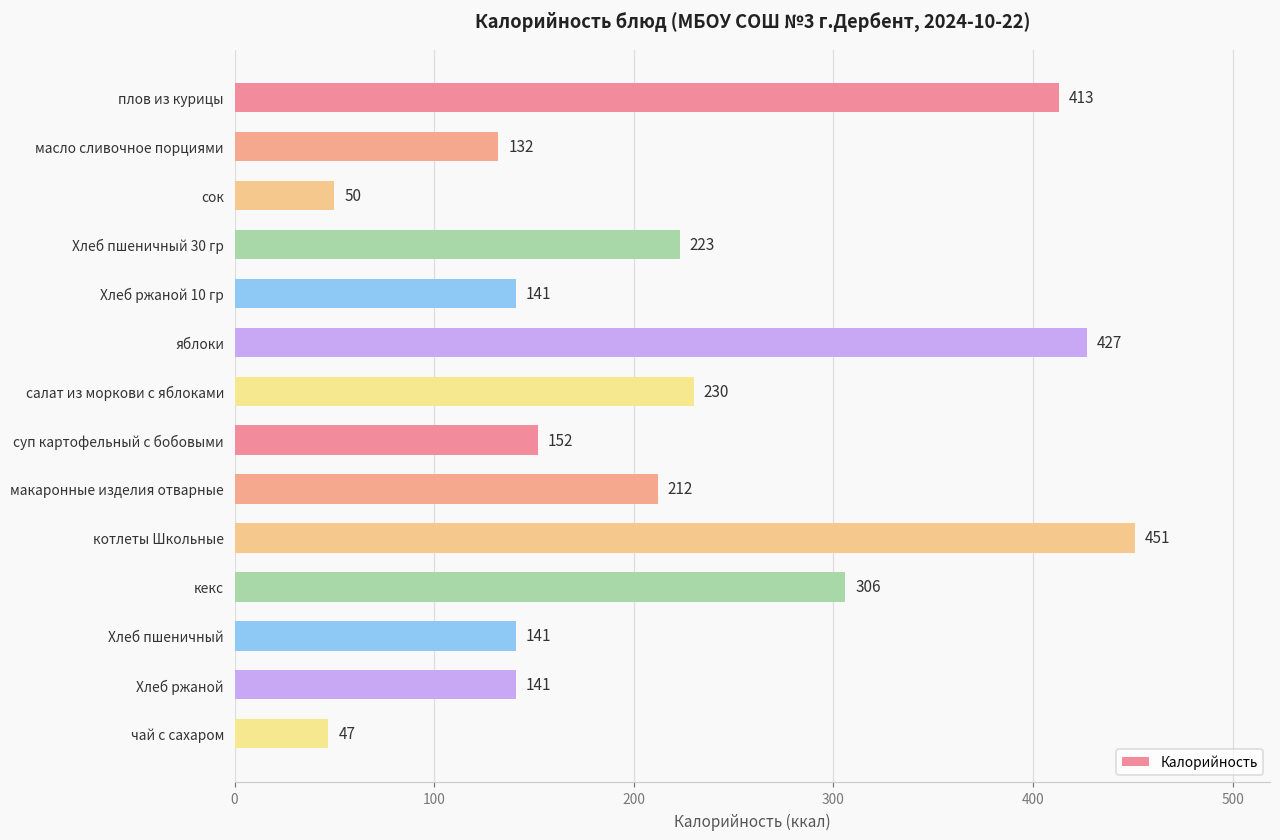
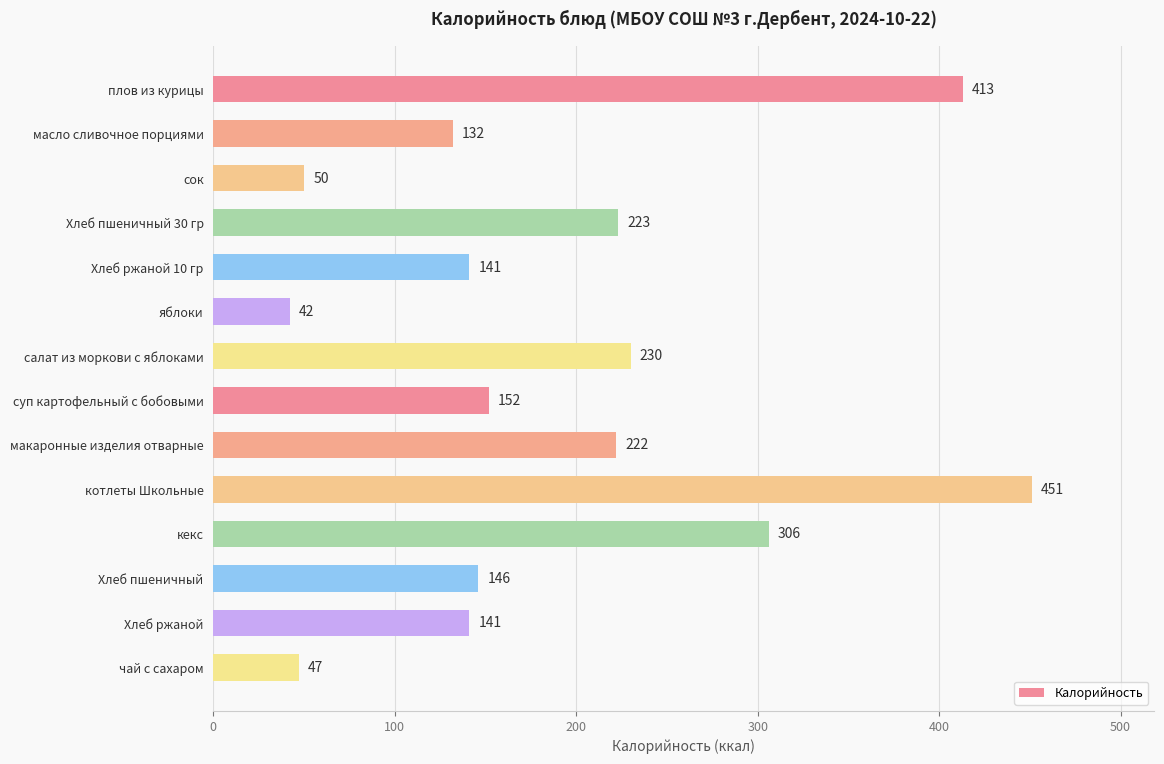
  {
    "плов из курицы": 413,
    "масло сливочное порциями": 132,
    "сок": 50,
    "Хлеб пшеничный 30 гр": 223,
    "Хлеб ржаной 10 гр": 141,
-   "яблоки": 427,
+   "яблоки": 42,
    "салат из моркови с яблоками": 230,
    "суп картофельный с бобовыми": 152,
-   "макаронные изделия отварные": 212,
+   "макаронные изделия отварные": 222,
    "котлеты Школьные": 451,
    "кекс": 306,
-   "Хлеб пшеничный": 141,
+   "Хлеб пшеничный": 146,
    "Хлеб ржаной": 141,
    "чай с сахаром": 47
  }
